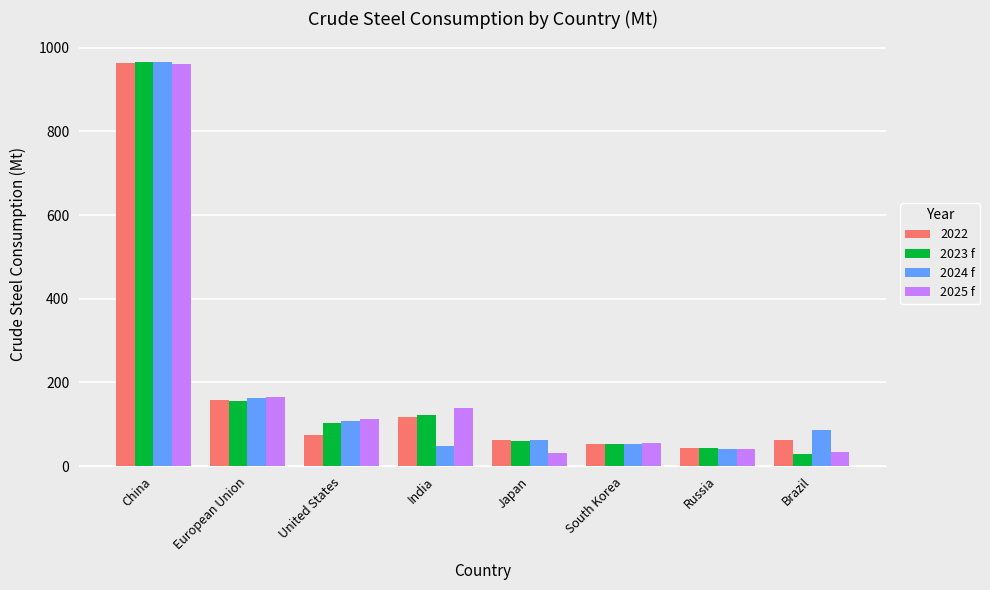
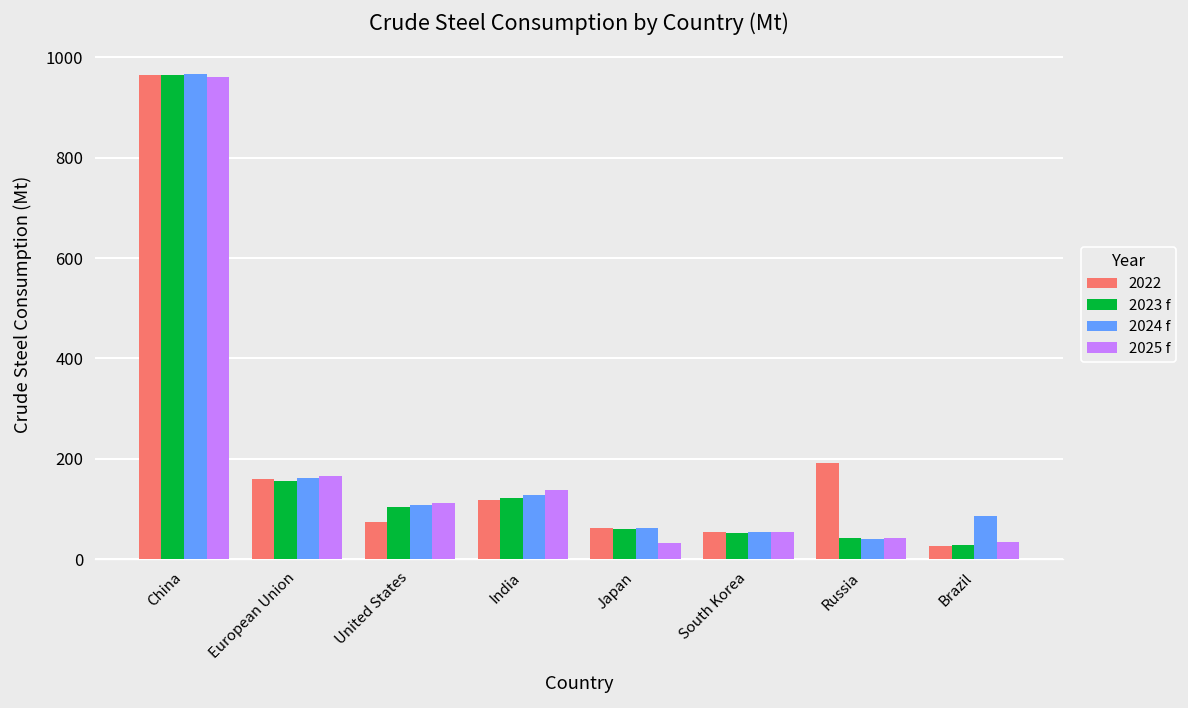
  {
    "2022": {
      "China": 960,
      "European Union": 160,
      "United States": 80,
      "India": 120,
      "Japan": 60,
      "South Korea": 50,
-     "Russia": 40,
-     "Brazil": 60
+     "Russia": 190,
+     "Brazil": 30
    },
    "2023 f": {
      "China": 970,
      "European Union": 160,
      "United States": 100,
      "India": 120,
      "Japan": 60,
      "South Korea": 50,
      "Russia": 40,
      "Brazil": 30
    },
    "2024 f": {
      "China": 970,
      "European Union": 160,
      "United States": 110,
-     "India": 50,
+     "India": 130,
      "Japan": 60,
      "South Korea": 50,
      "Russia": 40,
      "Brazil": 90
    },
    "2025 f": {
      "China": 960,
      "European Union": 170,
      "United States": 110,
      "India": 140,
      "Japan": 30,
      "South Korea": 50,
      "Russia": 40,
      "Brazil": 30
    }
  }
